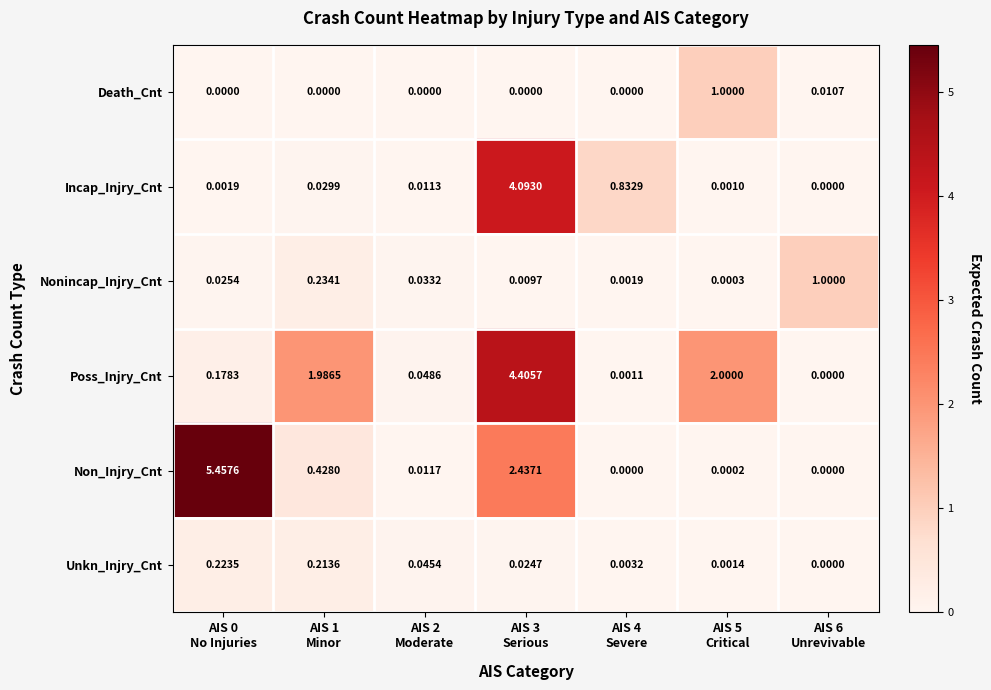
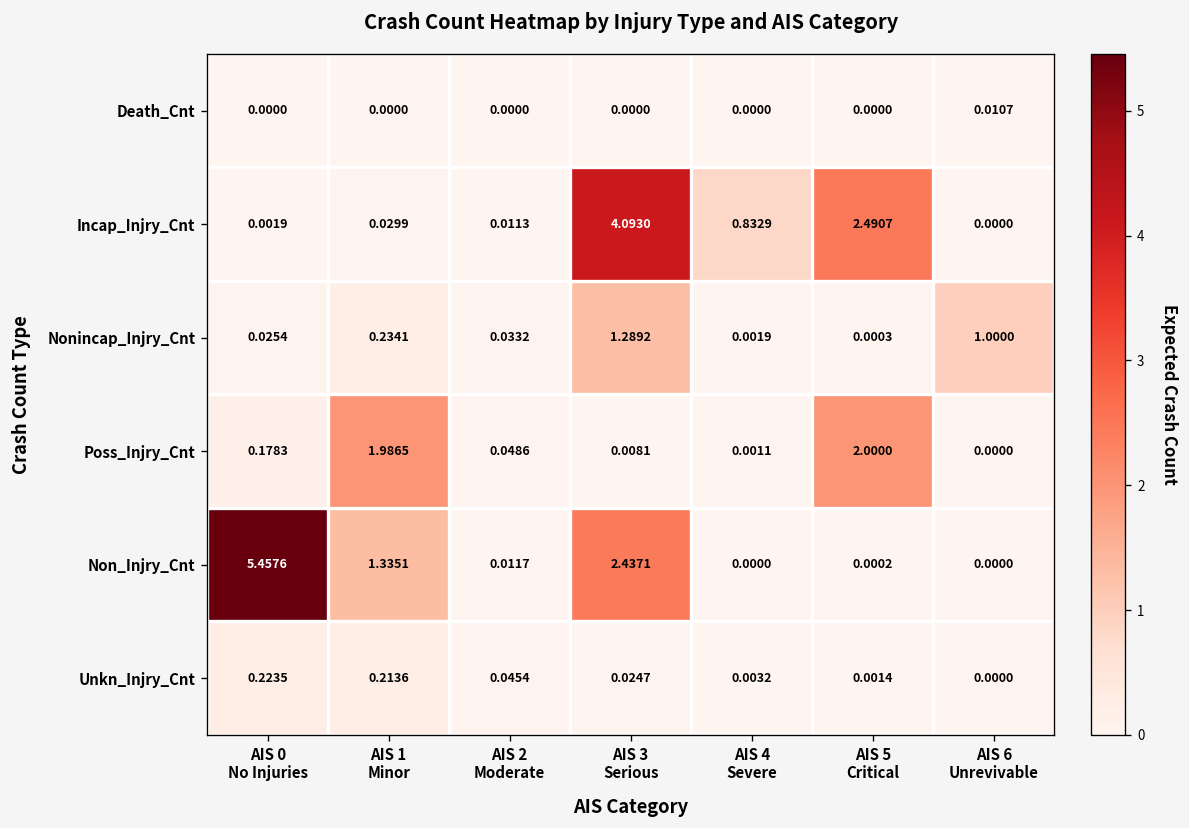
  {
    "Death_Cnt": {
-     "AIS 5 Critical": 1.0000
+     "AIS 5 Critical": 0.0000
    },
    "Incap_Injry_Cnt": {
-     "AIS 5 Critical": 0.0010
+     "AIS 5 Critical": 2.4907
    },
    "Nonincap_Injry_Cnt": {
-     "AIS 3 Serious": 0.0097
+     "AIS 3 Serious": 1.2892
    },
    "Poss_Injry_Cnt": {
-     "AIS 3 Serious": 4.4057
+     "AIS 3 Serious": 0.0081
    },
    "Non_Injry_Cnt": {
-     "AIS 1 Minor": 0.4280
+     "AIS 1 Minor": 1.3351
    }
  }
